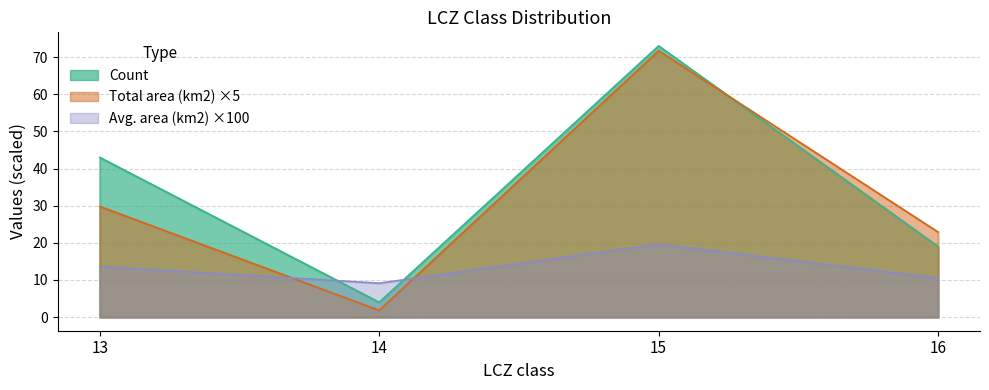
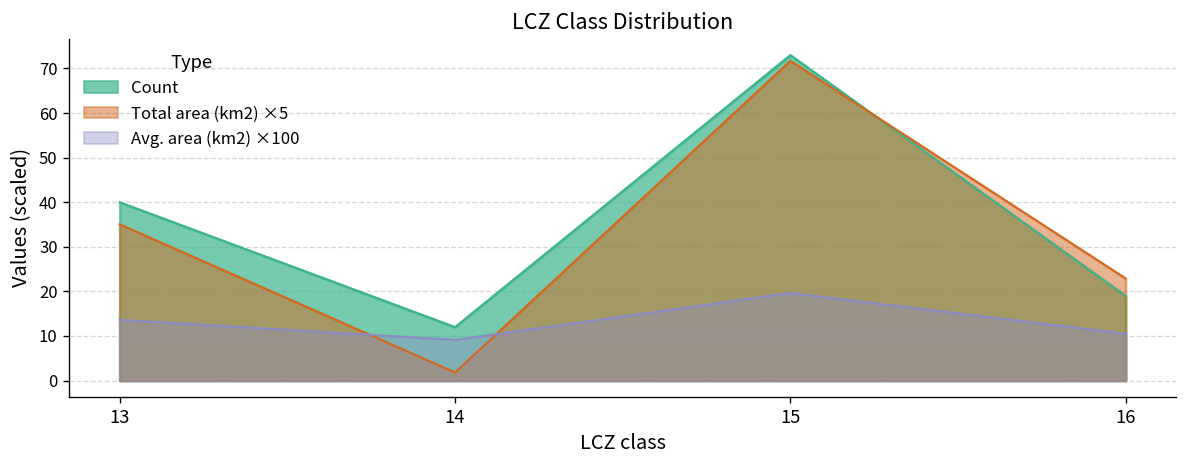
  {
    "Count": {
-     "13": 43,
-     "14": 4,
+     "13": 40,
+     "14": 12,
      "15": 73,
      "16": 19
    },
    "Total area (km2) ×5": {
-     "13": 30,
+     "13": 35,
      "14": 2,
      "15": 72,
      "16": 23
    },
    "Avg. area (km2) ×100": {
      "13": 14,
      "14": 9,
      "15": 20,
      "16": 11
    }
  }
